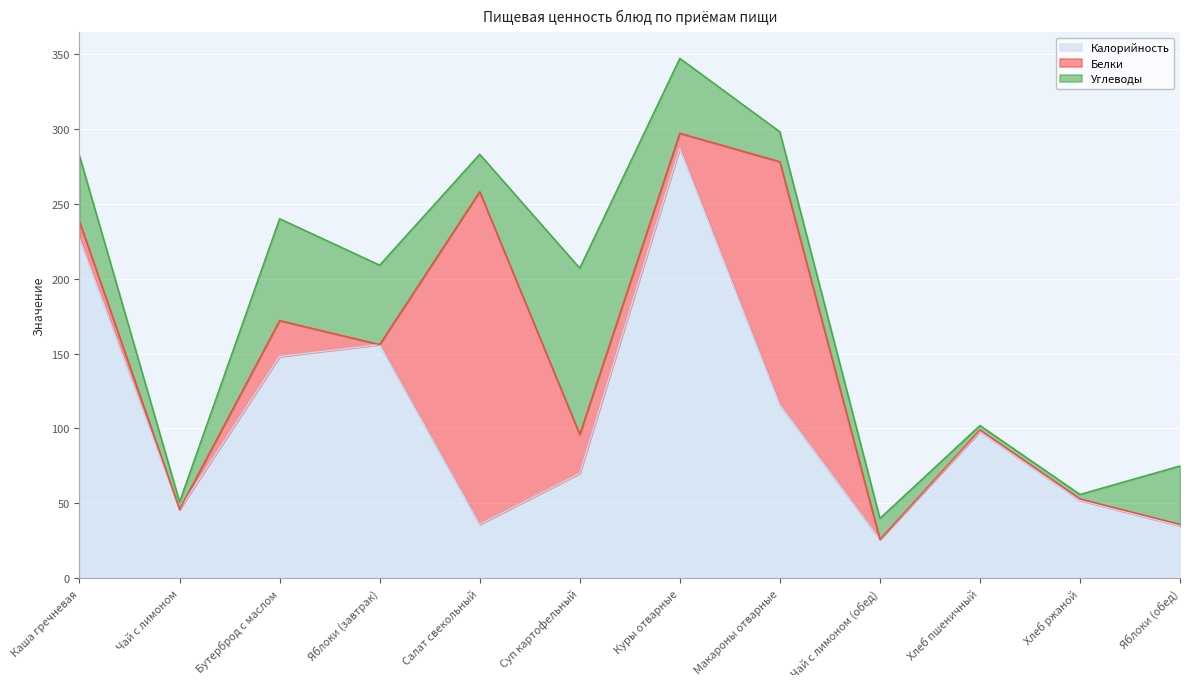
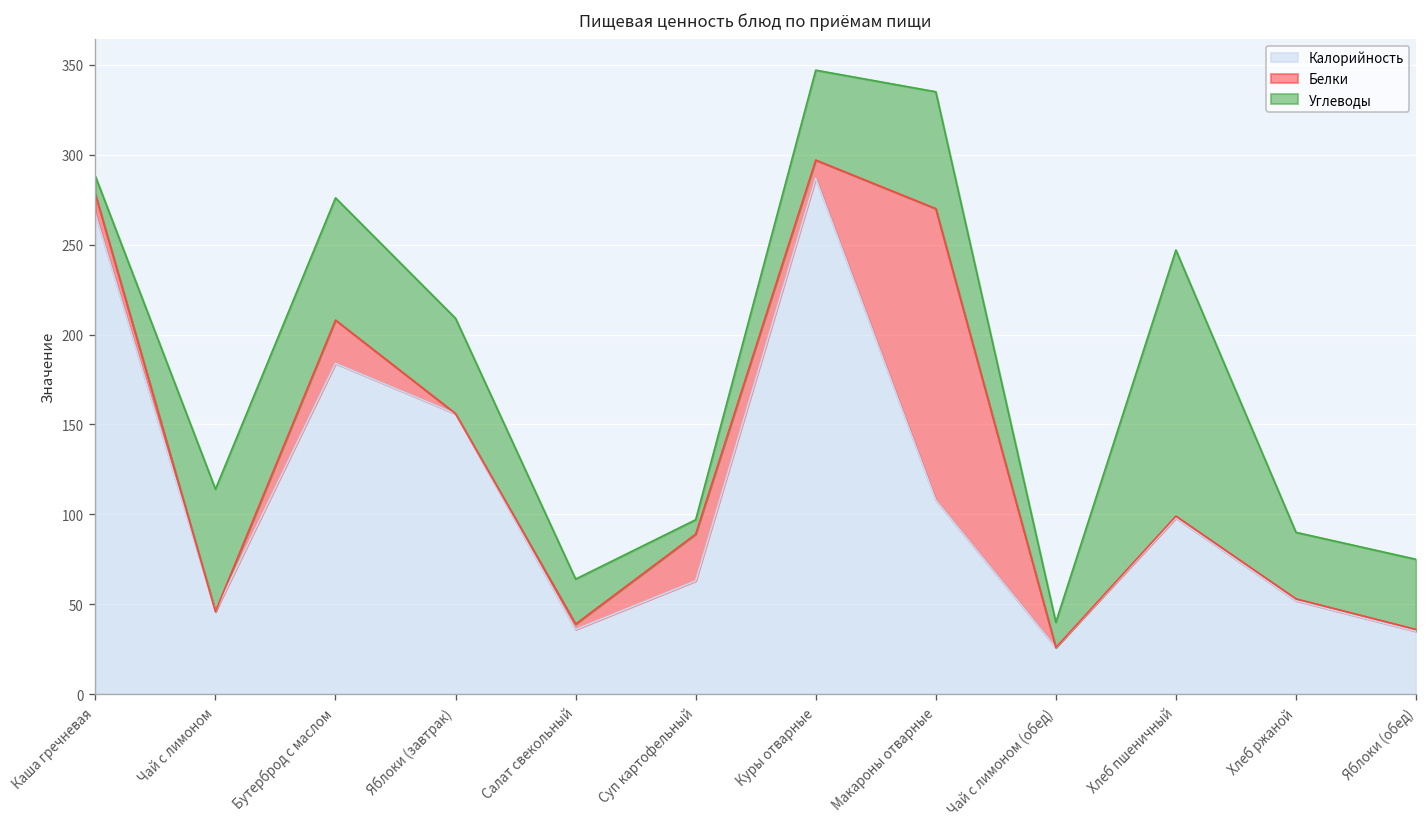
  {
    "Калорийность": {
-     "Каша гречневая": 227,
-     "Бутерброд с маслом": 148,
+     "Каша гречневая": 267,
+     "Бутерброд с маслом": 184,
      "Салат свекольный": 36,
-     "Суп картофельный": 70,
+     "Суп картофельный": 63,
      "Куры отварные": 287,
-     "Макароны отварные": 116
+     "Макароны отварные": 108
    },
    "Белки": {
      "Каша гречневая": 11,
      "Бутерброд с маслом": 24,
-     "Салат свекольный": 222,
+     "Салат свекольный": 3,
      "Суп картофельный": 26,
      "Куры отварные": 10,
      "Макароны отварные": 162
    },
    "Углеводы": {
-     "Каша гречневая": 44,
-     "Чай с лимоном": 5,
+     "Каша гречневая": 10,
+     "Чай с лимоном": 68,
      "Бутерброд с маслом": 68,
      "Яблоки (завтрак)": 53,
      "Салат свекольный": 25,
-     "Суп картофельный": 111,
+     "Суп картофельный": 8,
      "Куры отварные": 50,
-     "Макароны отварные": 20,
+     "Макароны отварные": 65,
      "Чай с лимоном (обед)": 14,
-     "Хлеб пшеничный": 3,
-     "Хлеб ржаной": 3,
+     "Хлеб пшеничный": 148,
+     "Хлеб ржаной": 37,
      "Яблоки (обед)": 39
    }
  }
